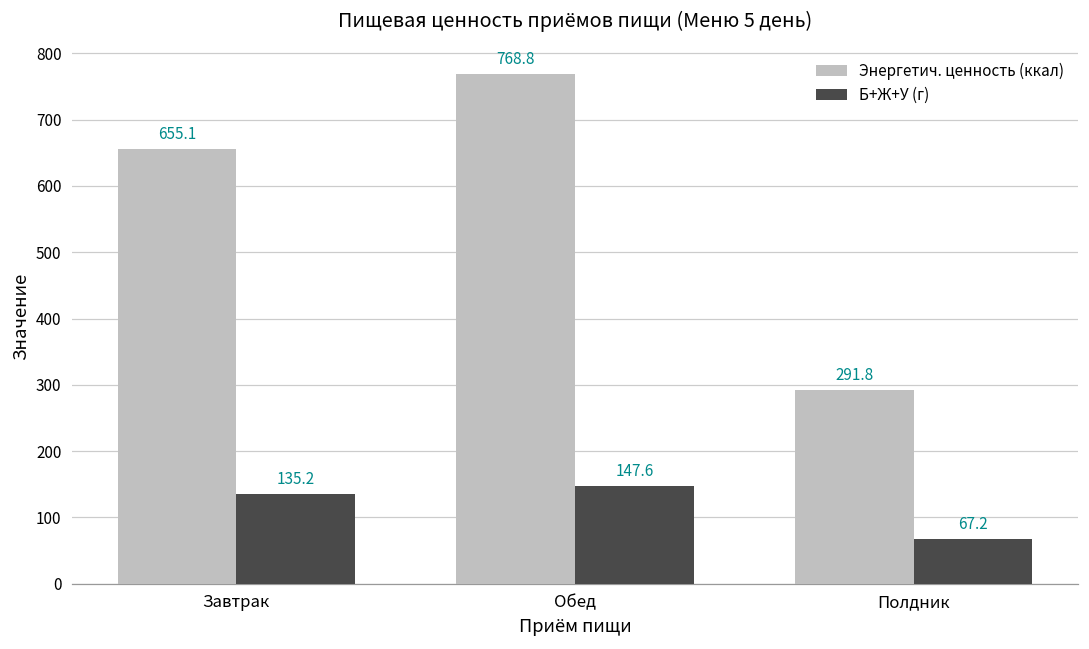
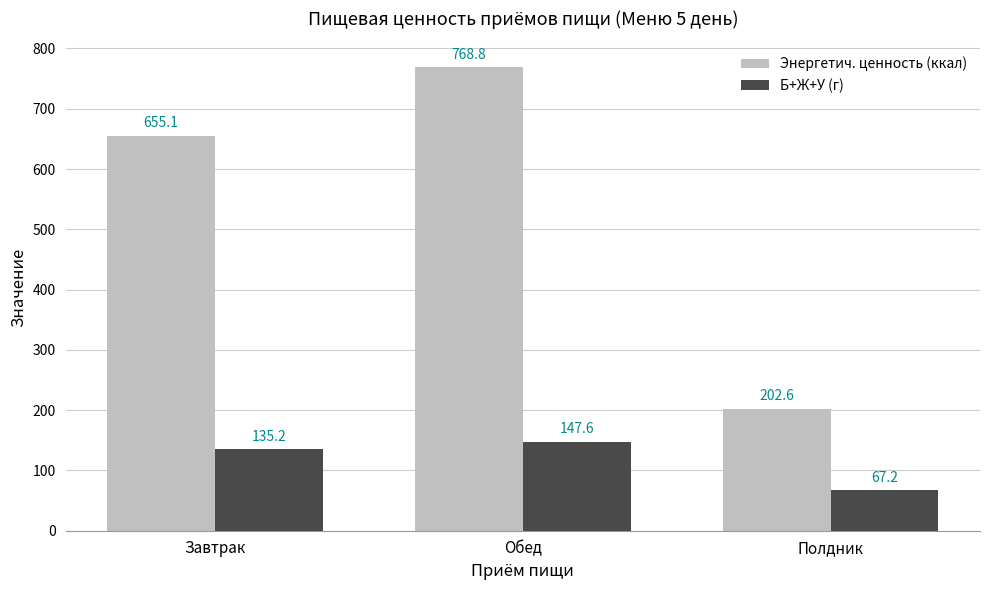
  {
    "Энергетич. ценность (ккал)": {
      "Завтрак": 655.1,
      "Обед": 768.8,
-     "Полдник": 291.8
+     "Полдник": 202.6
    },
    "Б+Ж+У (г)": {
      "Завтрак": 135.2,
      "Обед": 147.6,
      "Полдник": 67.2
    }
  }
